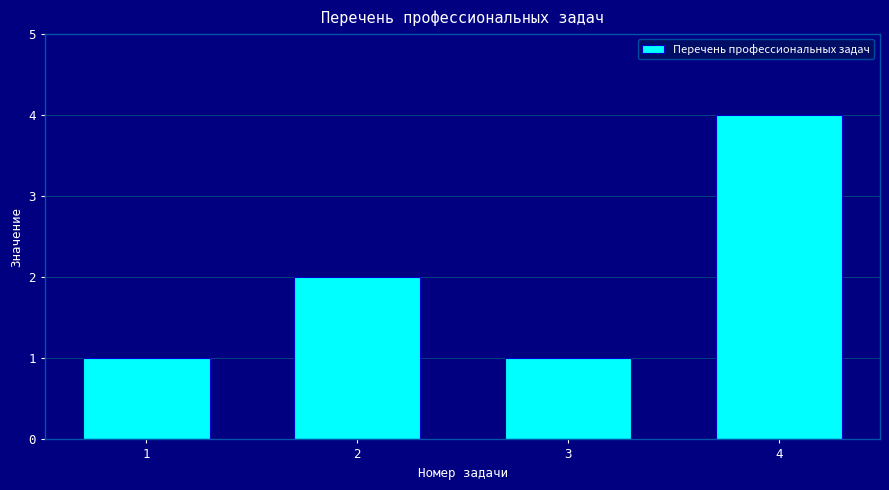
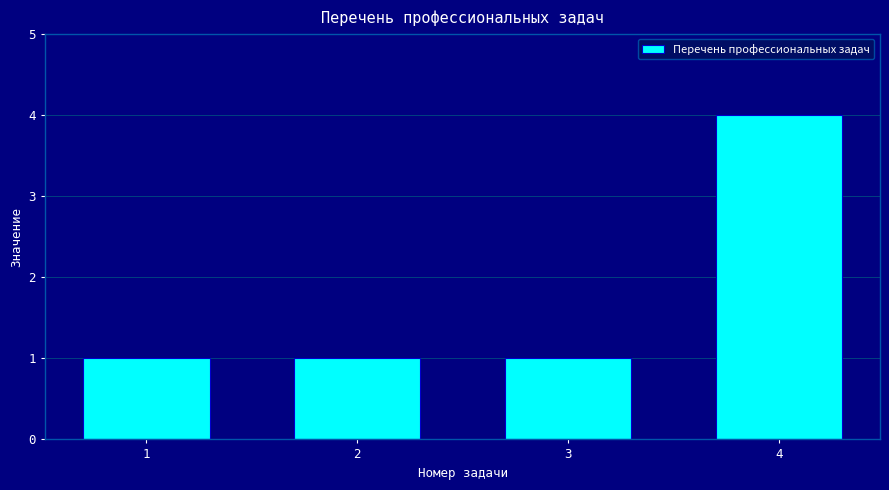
  {
    "1": 1,
-   "2": 2,
+   "2": 1,
    "3": 1,
    "4": 4
  }
